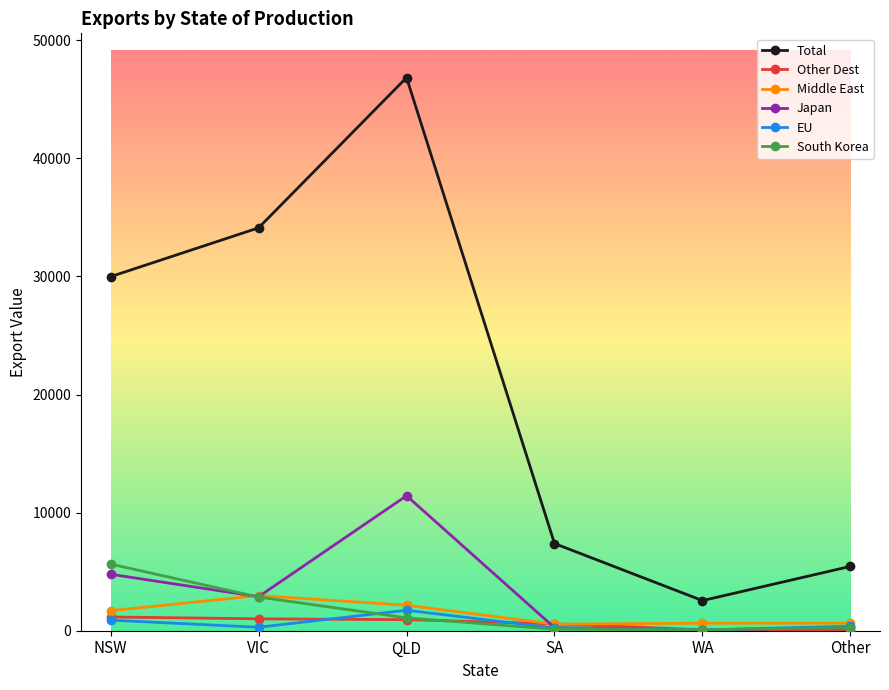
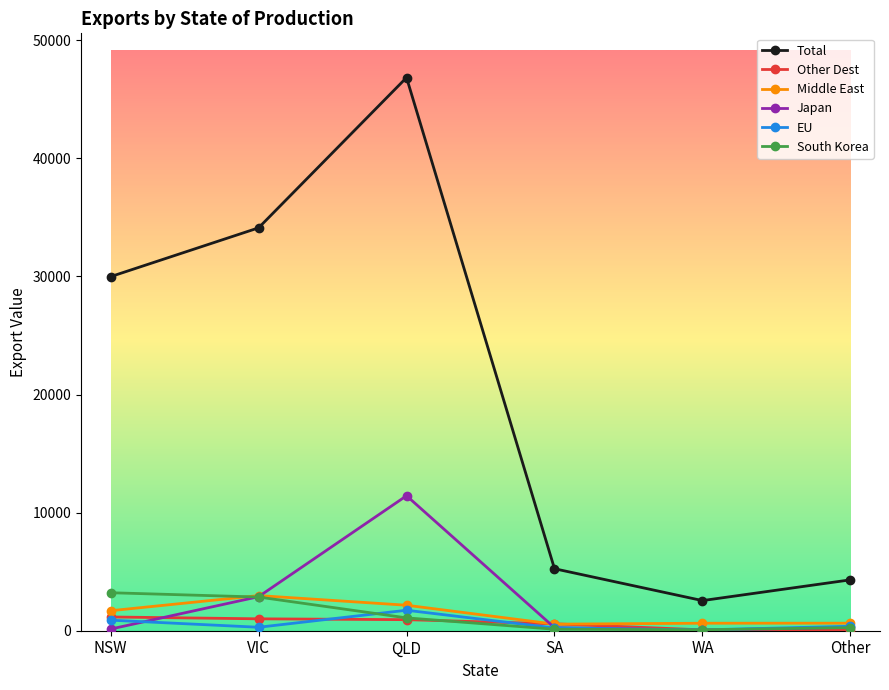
  {
    "Total": {
      "NSW": 30000,
      "VIC": 34100,
      "QLD": 46800,
-     "SA": 7400,
+     "SA": 5200,
      "WA": 2600,
-     "Other": 5400
+     "Other": 4300
    },
    "Other Dest": {
      "NSW": 1200,
      "VIC": 1000
    },
    "Middle East": {
      "NSW": 1700,
      "QLD": 2200,
      "WA": 600,
      "Other": 600
    },
    "Japan": {
-     "NSW": 4800,
+     "NSW": 100,
      "QLD": 11400
    },
    "EU": {
      "NSW": 900,
      "VIC": 300,
      "QLD": 1700
    },
    "South Korea": {
-     "NSW": 5600
+     "NSW": 3200
    }
  }
